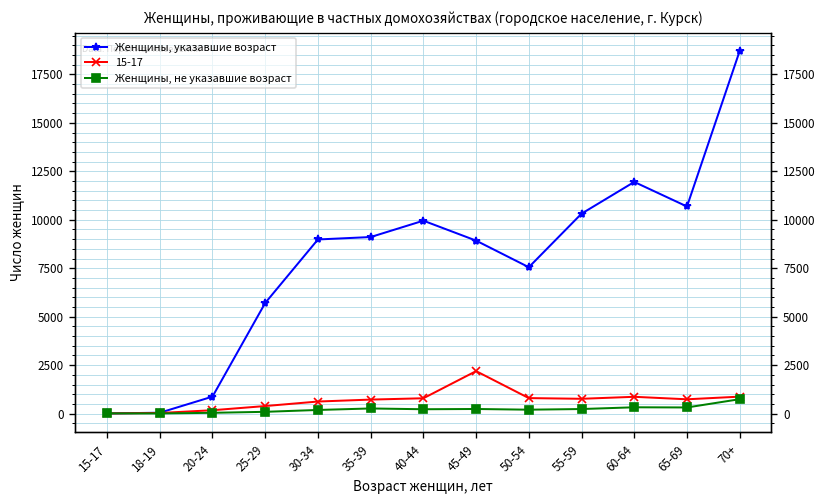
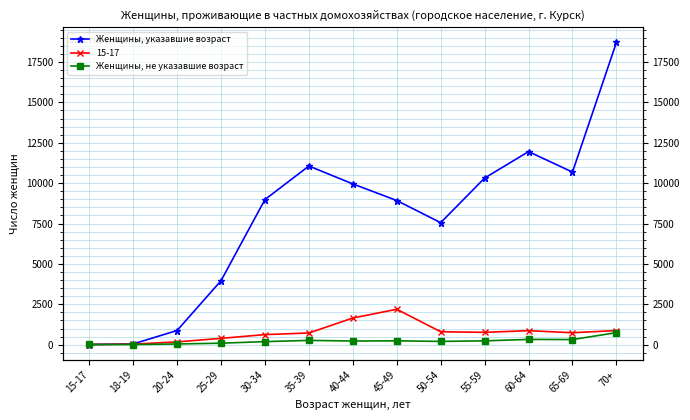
  {
    "Женщины, указавшие возраст": {
      "20-24": 900,
-     "25-29": 5700,
+     "25-29": 4000,
      "30-34": 9000,
-     "35-39": 9100,
+     "35-39": 11100,
      "40-44": 10000,
      "45-49": 8900,
      "50-54": 7600,
      "55-59": 10300,
      "60-64": 12000,
      "65-69": 10700,
      "70+": 18700
    },
    "15-17": {
      "25-29": 400,
      "30-34": 600,
      "35-39": 700,
-     "40-44": 800,
+     "40-44": 1600,
      "45-49": 2200,
      "50-54": 800,
      "55-59": 800,
      "60-64": 900,
      "65-69": 700
    },
    "Женщины, не указавшие возраст": {
      "25-29": 100,
      "30-34": 200,
      "35-39": 300,
      "40-44": 200,
      "45-49": 200,
      "50-54": 200,
      "55-59": 200,
      "60-64": 300,
      "65-69": 300
    }
  }
